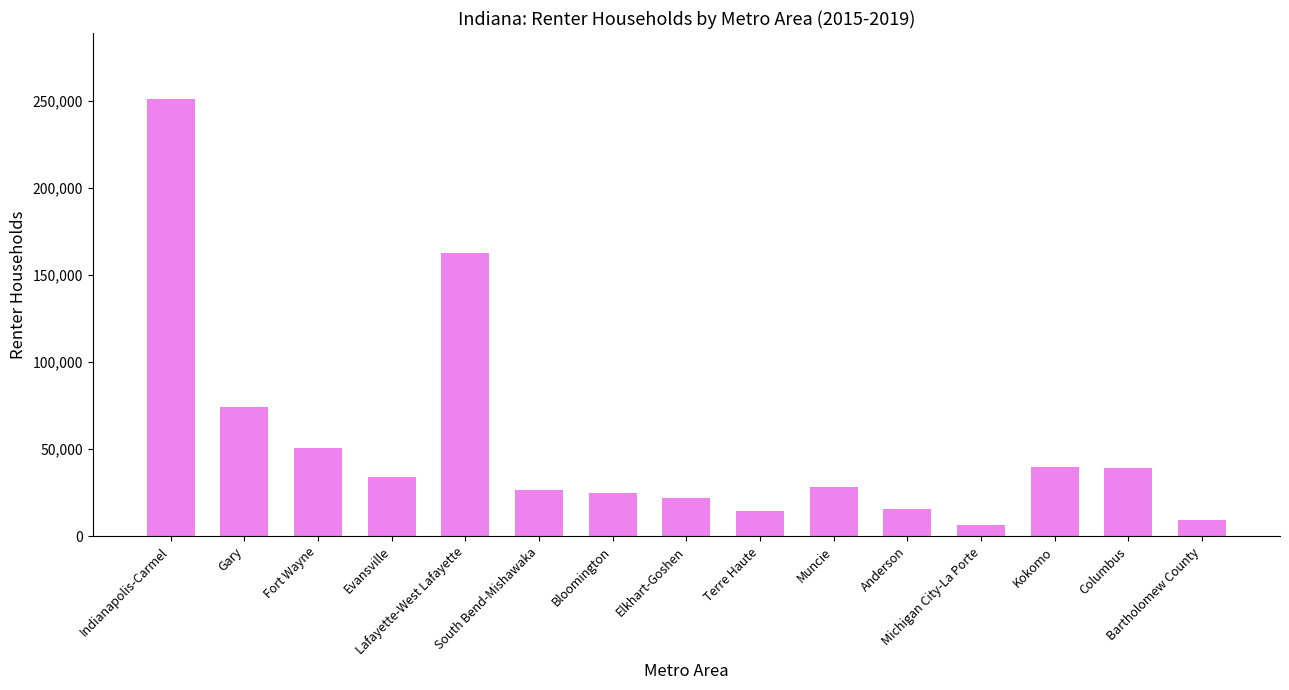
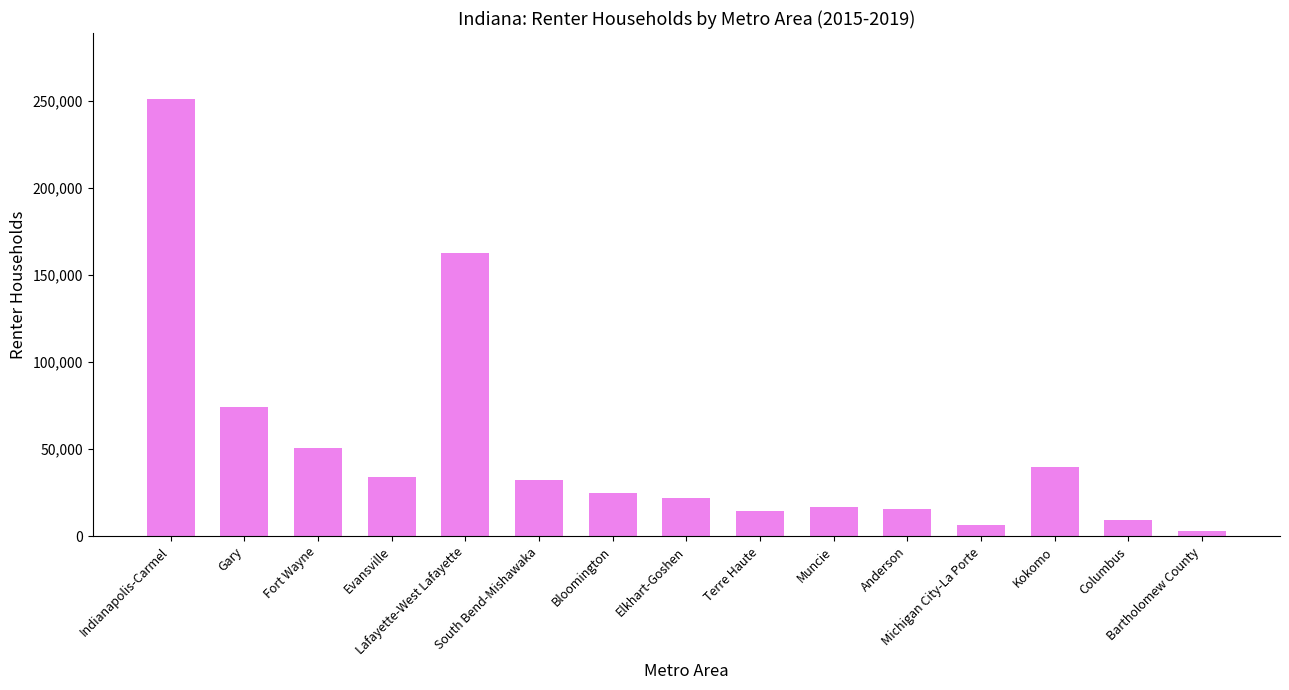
  {
    "Indianapolis-Carmel": "251,000",
    "Gary": "74,000",
    "Fort Wayne": "51,000",
    "Evansville": "34,000",
    "Lafayette-West Lafayette": "163,000",
-   "South Bend-Mishawaka": "26,000",
+   "South Bend-Mishawaka": "32,000",
    "Bloomington": "25,000",
    "Elkhart-Goshen": "22,000",
    "Terre Haute": "14,000",
-   "Muncie": "28,000",
+   "Muncie": "17,000",
    "Anderson": "15,000",
    "Michigan City-La Porte": "6,000",
    "Kokomo": "39,000",
-   "Columbus": "39,000",
-   "Bartholomew County": "9,000"
+   "Columbus": "9,000",
+   "Bartholomew County": "3,000"
  }
